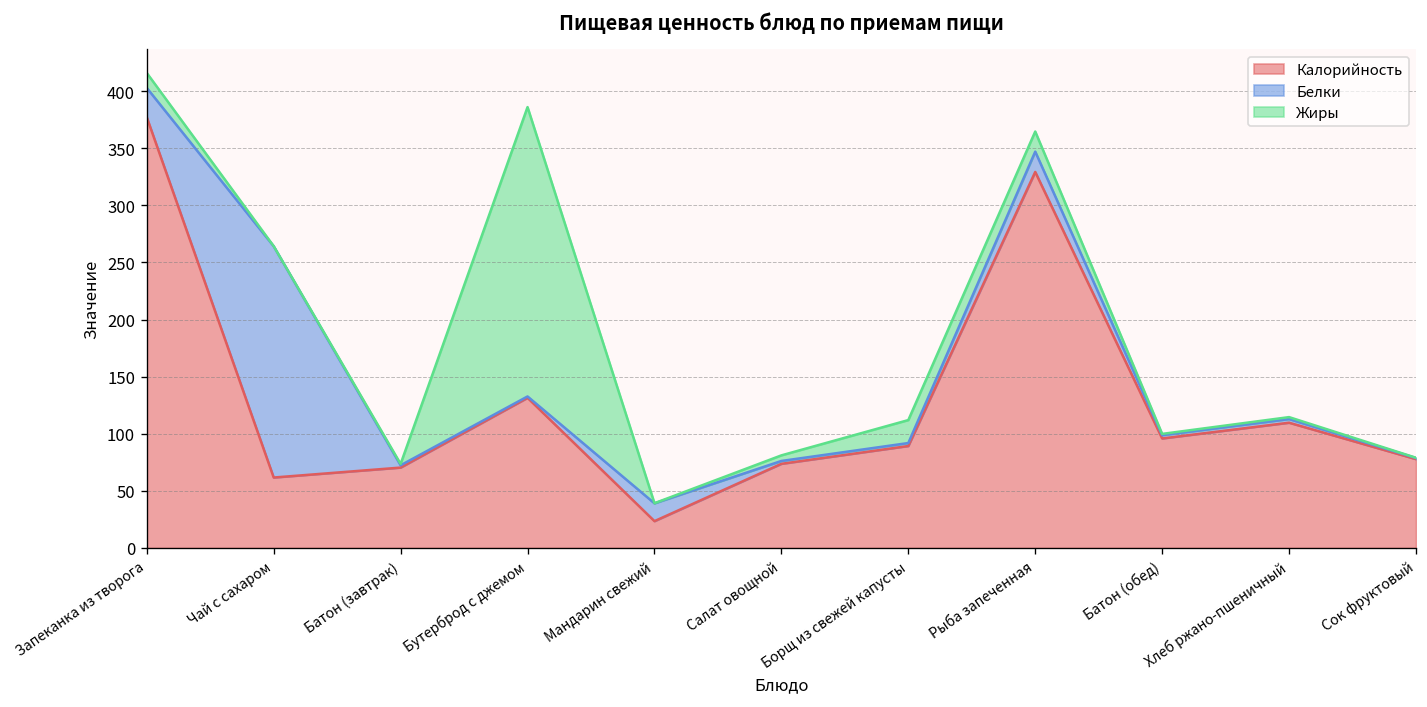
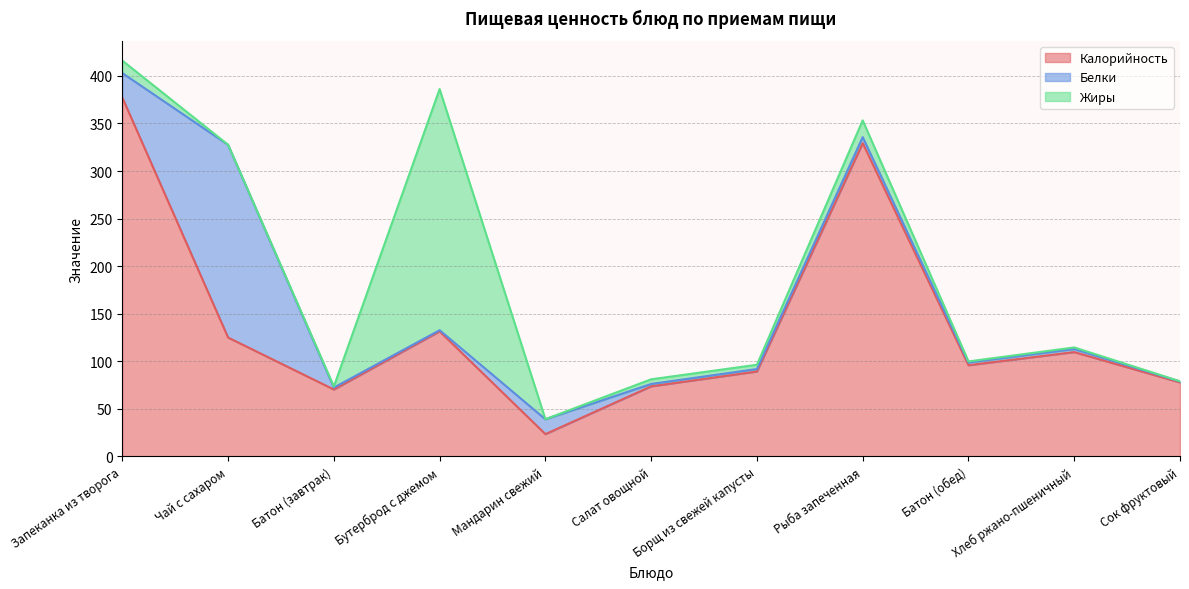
  {
    "Калорийность": {
      "Запеканка из творога": 380,
-     "Чай с сахаром": 60,
+     "Чай с сахаром": 130,
      "Мандарин свежий": 20,
      "Рыба запеченная": 330,
      "Батон (обед)": 100,
      "Хлеб ржано-пшеничный": 110
    },
    "Белки": {
      "Запеканка из творога": 30,
-     "Рыба запеченная": 20
+     "Рыба запеченная": 10
    },
    "Жиры": {
      "Запеканка из творога": 10,
      "Бутерброд с джемом": 250,
      "Салат овощной": 0,
-     "Борщ из свежей капусты": 20,
+     "Борщ из свежей капусты": 0,
      "Рыба запеченная": 20
    }
  }
